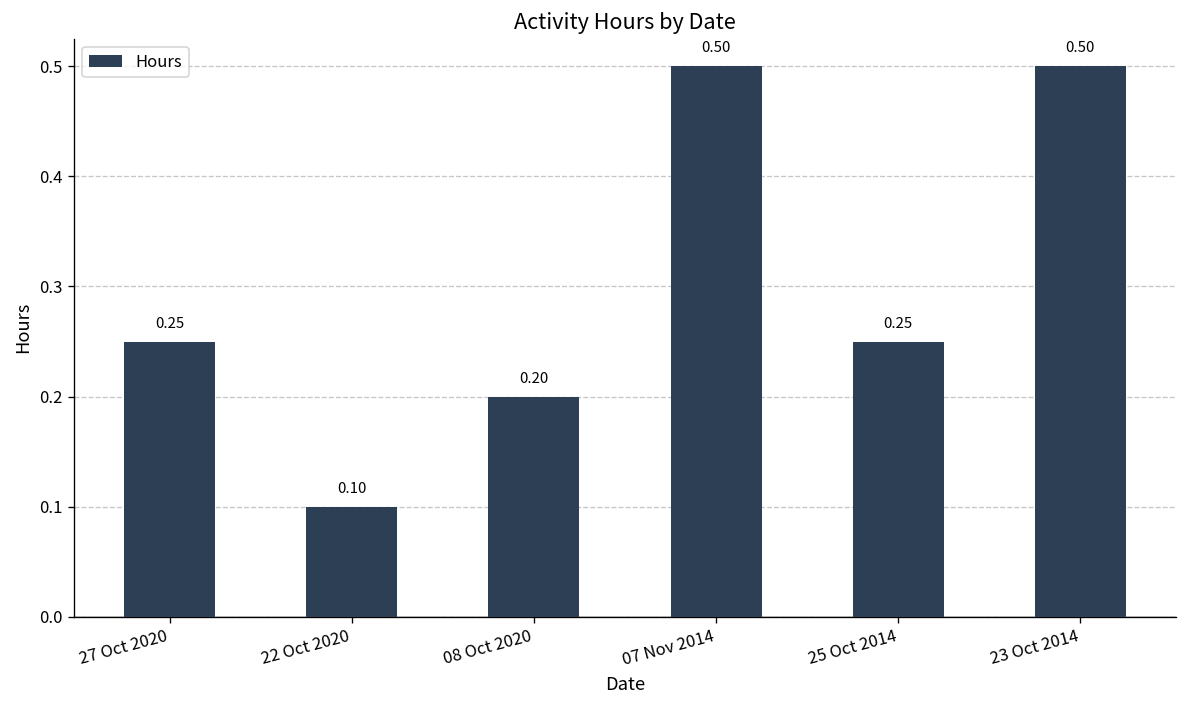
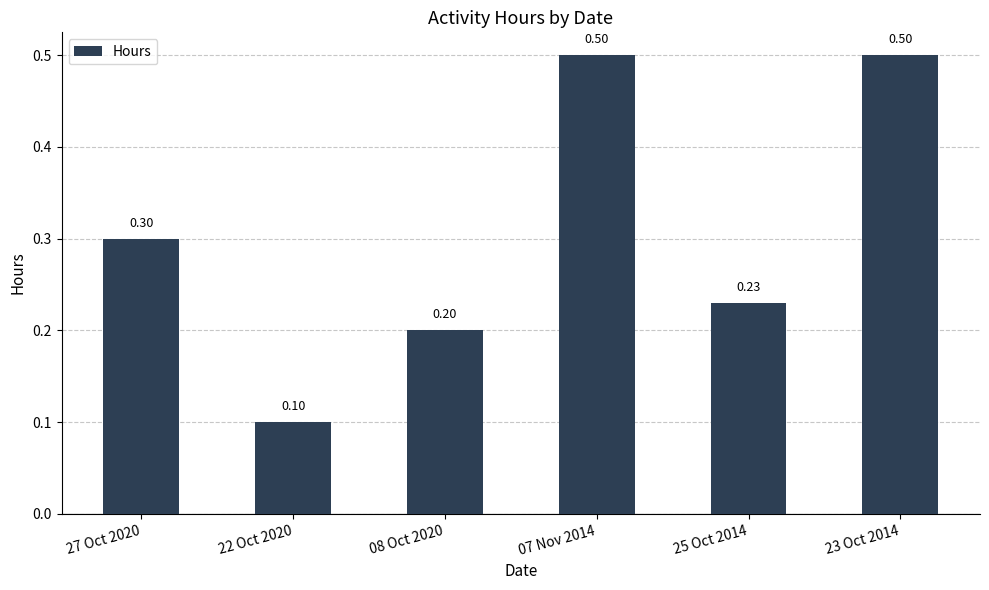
  {
-   "27 Oct 2020": 0.25,
+   "27 Oct 2020": 0.30,
    "22 Oct 2020": 0.10,
    "08 Oct 2020": 0.20,
    "07 Nov 2014": 0.50,
-   "25 Oct 2014": 0.25,
+   "25 Oct 2014": 0.23,
    "23 Oct 2014": 0.50
  }
